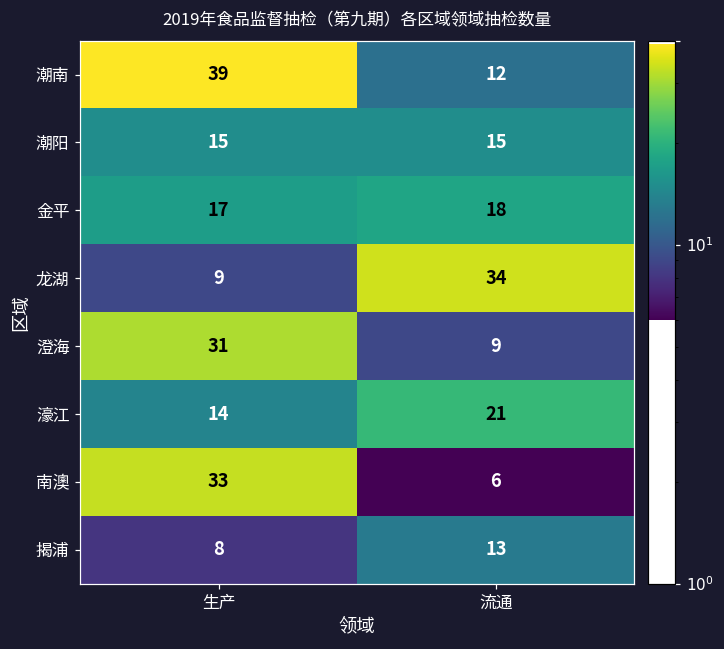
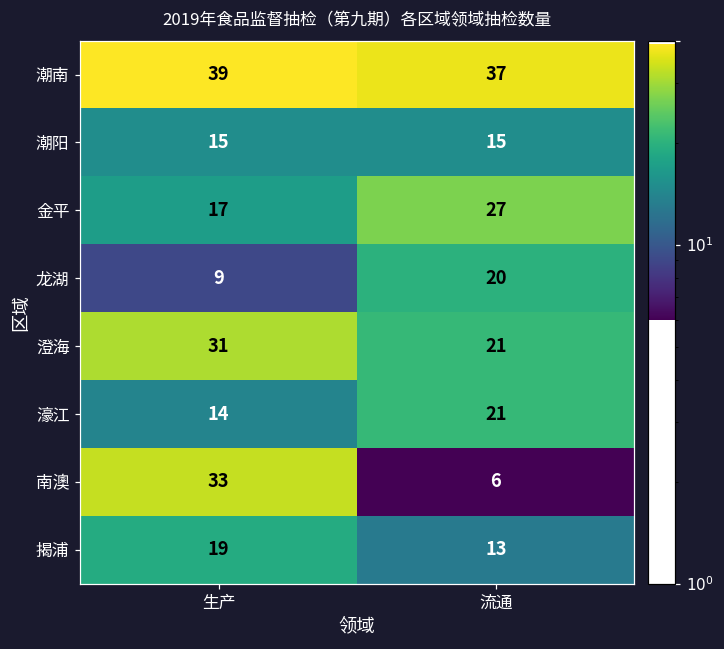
  {
    "潮南": {
      "生产": 39,
-     "流通": 12
+     "流通": 37
    },
    "潮阳": {
      "生产": 15,
      "流通": 15
    },
    "金平": {
      "生产": 17,
-     "流通": 18
+     "流通": 27
    },
    "龙湖": {
      "生产": 9,
-     "流通": 34
+     "流通": 20
    },
    "澄海": {
      "生产": 31,
-     "流通": 9
+     "流通": 21
    },
    "濠江": {
      "生产": 14,
      "流通": 21
    },
    "南澳": {
      "生产": 33,
      "流通": 6
    },
    "揭浦": {
-     "生产": 8,
+     "生产": 19,
      "流通": 13
    }
  }
